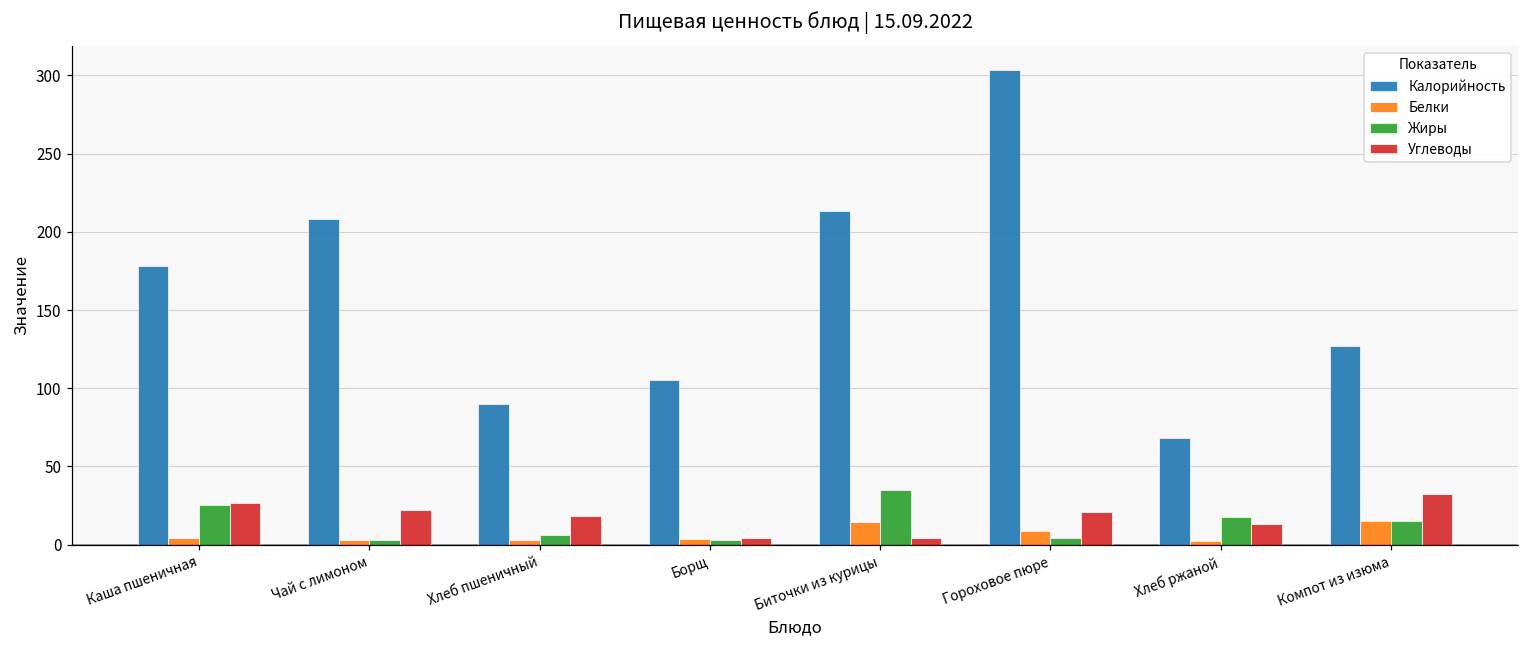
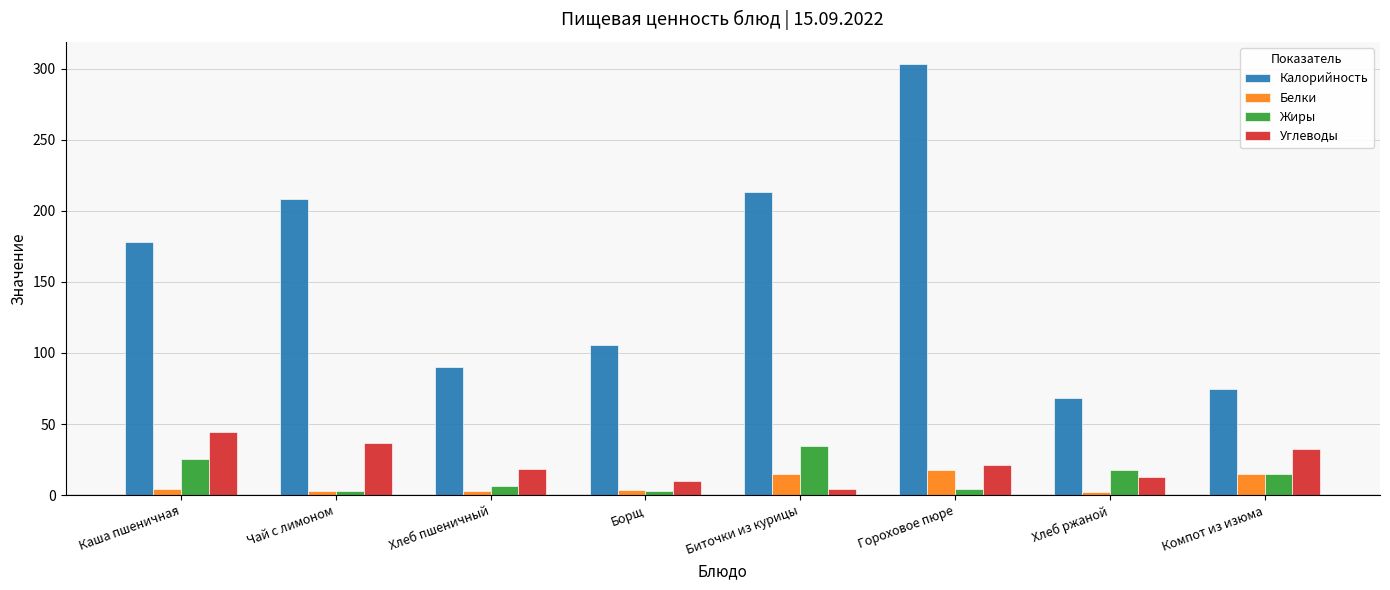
  {
    "Калорийность": {
      "Каша пшеничная": 178,
      "Чай с лимоном": 208,
      "Хлеб пшеничный": 90,
      "Борщ": 106,
      "Биточки из курицы": 213,
      "Гороховое пюре": 304,
      "Хлеб ржаной": 68,
-     "Компот из изюма": 127
+     "Компот из изюма": 75
    },
    "Белки": {
      "Каша пшеничная": 4,
      "Чай с лимоном": 3,
      "Хлеб пшеничный": 3,
      "Борщ": 3,
      "Биточки из курицы": 15,
-     "Гороховое пюре": 9,
+     "Гороховое пюре": 18,
      "Хлеб ржаной": 3,
      "Компот из изюма": 15
    },
    "Жиры": {
      "Каша пшеничная": 25,
      "Чай с лимоном": 3,
      "Хлеб пшеничный": 6,
      "Борщ": 3,
      "Биточки из курицы": 35,
      "Гороховое пюре": 4,
      "Хлеб ржаной": 18,
      "Компот из изюма": 15
    },
    "Углеводы": {
-     "Каша пшеничная": 27,
-     "Чай с лимоном": 22,
+     "Каша пшеничная": 44,
+     "Чай с лимоном": 37,
      "Хлеб пшеничный": 18,
-     "Борщ": 4,
+     "Борщ": 10,
      "Биточки из курицы": 4,
      "Гороховое пюре": 21,
      "Хлеб ржаной": 13,
      "Компот из изюма": 33
    }
  }
